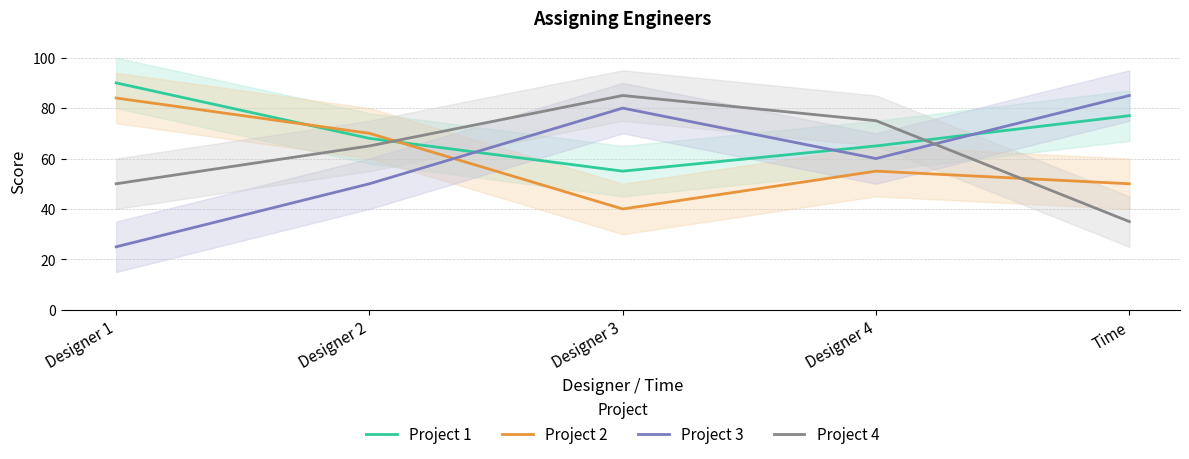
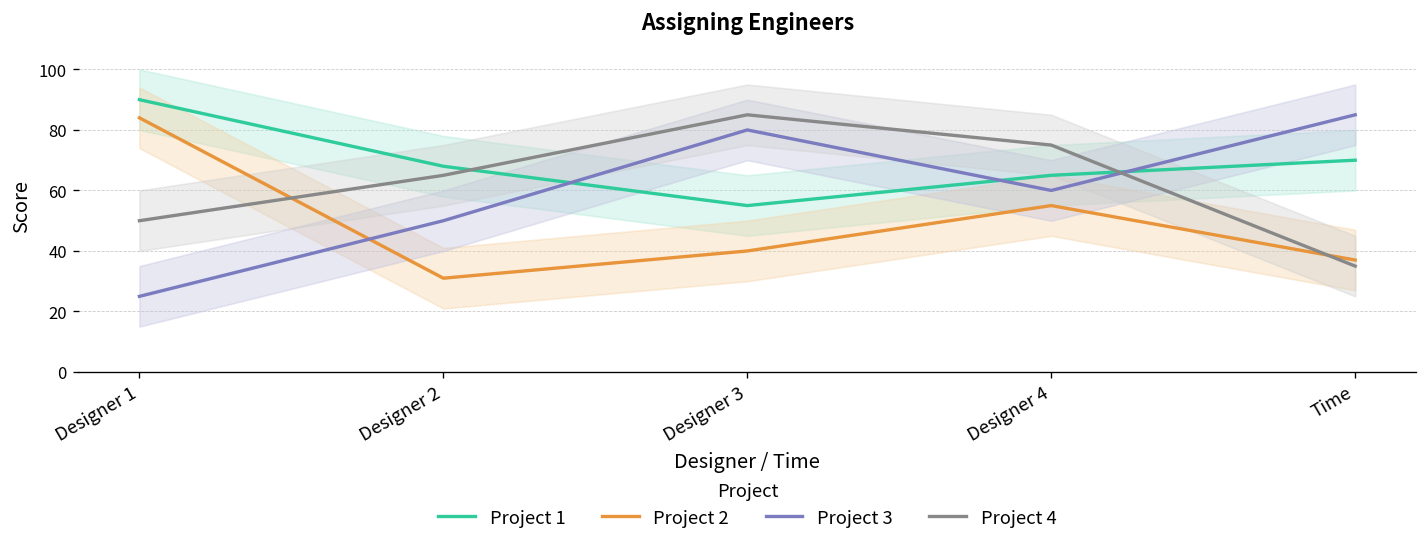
  {
    "Project 1": {
      "Designer 1": 90,
      "Designer 2": 68,
      "Designer 3": 55,
-     "Time": 77
+     "Time": 70
    },
    "Project 2": {
      "Designer 1": 84,
-     "Designer 2": 70,
+     "Designer 2": 31,
      "Designer 3": 40,
      "Designer 4": 55,
-     "Time": 50
+     "Time": 37
    }
  }
